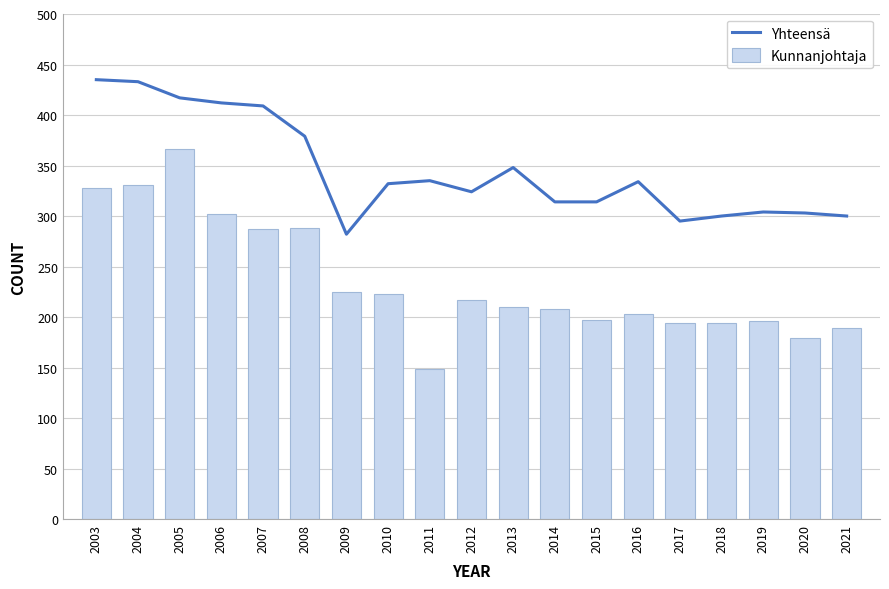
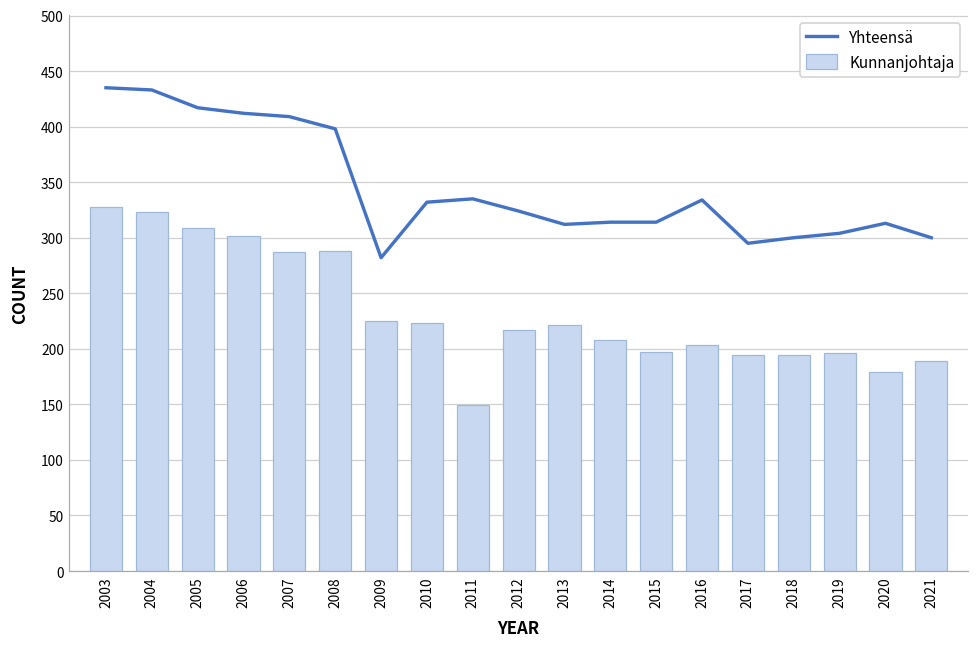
  {
    "Yhteensä": {
      "2003": 435,
      "2004": 433,
      "2005": 417,
      "2006": 412,
      "2007": 409,
-     "2008": 379,
+     "2008": 398,
      "2009": 282,
      "2010": 332,
      "2011": 335,
      "2012": 324,
-     "2013": 348,
+     "2013": 312,
      "2014": 314,
      "2015": 314,
      "2016": 334,
      "2017": 295,
      "2018": 300,
      "2019": 304,
-     "2020": 303,
+     "2020": 313,
      "2021": 300
    },
    "Kunnanjohtaja": {
      "2003": 328,
-     "2004": 331,
-     "2005": 366,
+     "2004": 323,
+     "2005": 309,
      "2006": 302,
      "2007": 287,
      "2008": 288,
      "2009": 225,
      "2010": 223,
      "2011": 149,
      "2012": 217,
-     "2013": 210,
+     "2013": 221,
      "2014": 208,
      "2015": 197,
      "2016": 203,
      "2017": 194,
      "2018": 194,
      "2019": 196,
      "2020": 179,
      "2021": 189
    }
  }
